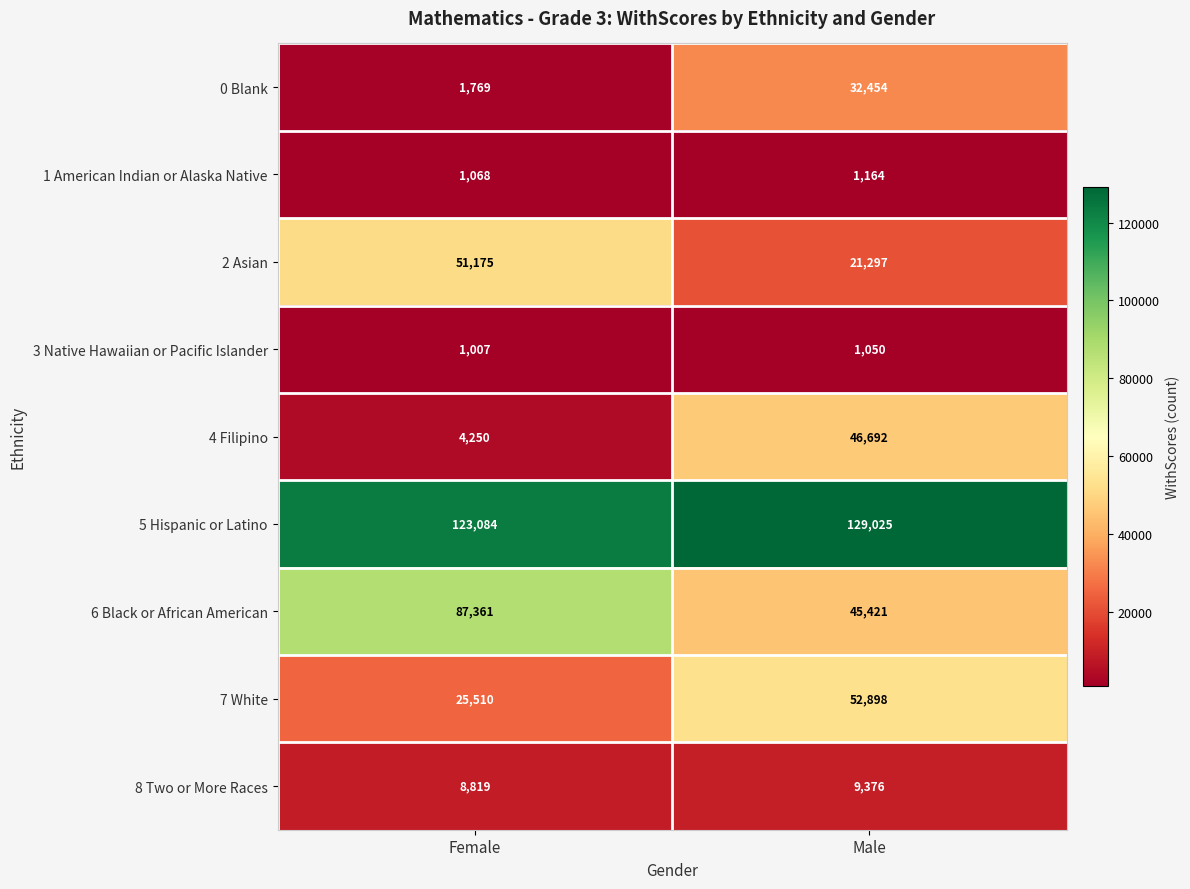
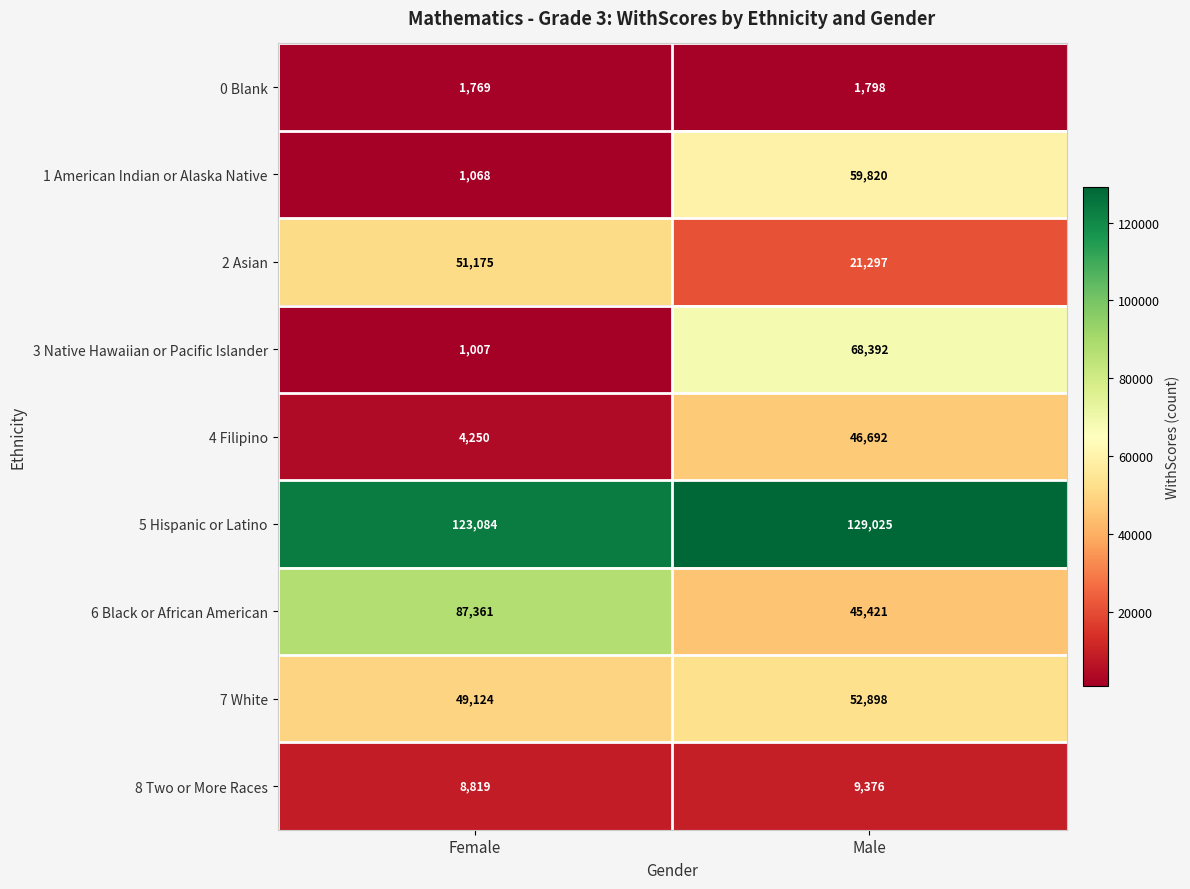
  {
    "0 Blank": {
      "Female": "1,769",
-     "Male": "32,454"
+     "Male": "1,798"
    },
    "1 American Indian or Alaska Native": {
      "Female": "1,068",
-     "Male": "1,164"
+     "Male": "59,820"
    },
    "2 Asian": {
      "Female": "51,175",
      "Male": "21,297"
    },
    "3 Native Hawaiian or Pacific Islander": {
      "Female": "1,007",
-     "Male": "1,050"
+     "Male": "68,392"
    },
    "4 Filipino": {
      "Female": "4,250",
      "Male": "46,692"
    },
    "5 Hispanic or Latino": {
      "Female": "123,084",
      "Male": "129,025"
    },
    "6 Black or African American": {
      "Female": "87,361",
      "Male": "45,421"
    },
    "7 White": {
-     "Female": "25,510",
+     "Female": "49,124",
      "Male": "52,898"
    },
    "8 Two or More Races": {
      "Female": "8,819",
      "Male": "9,376"
    }
  }
